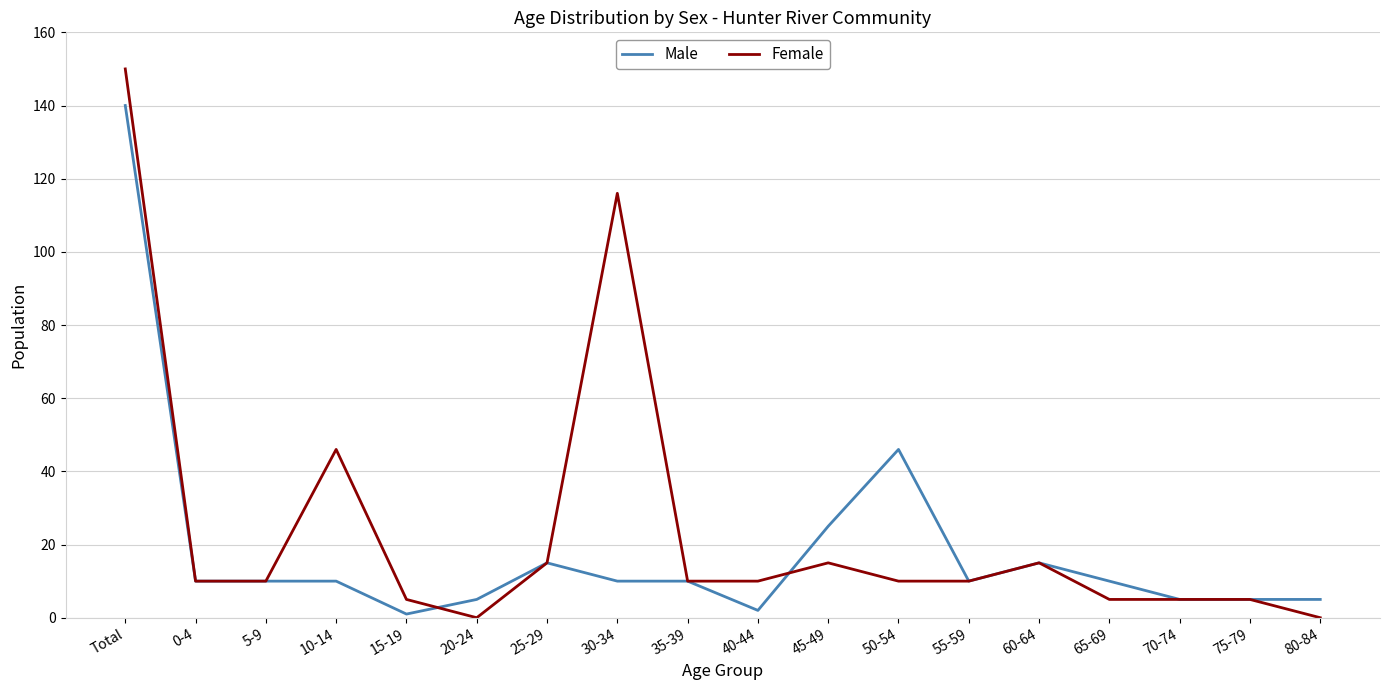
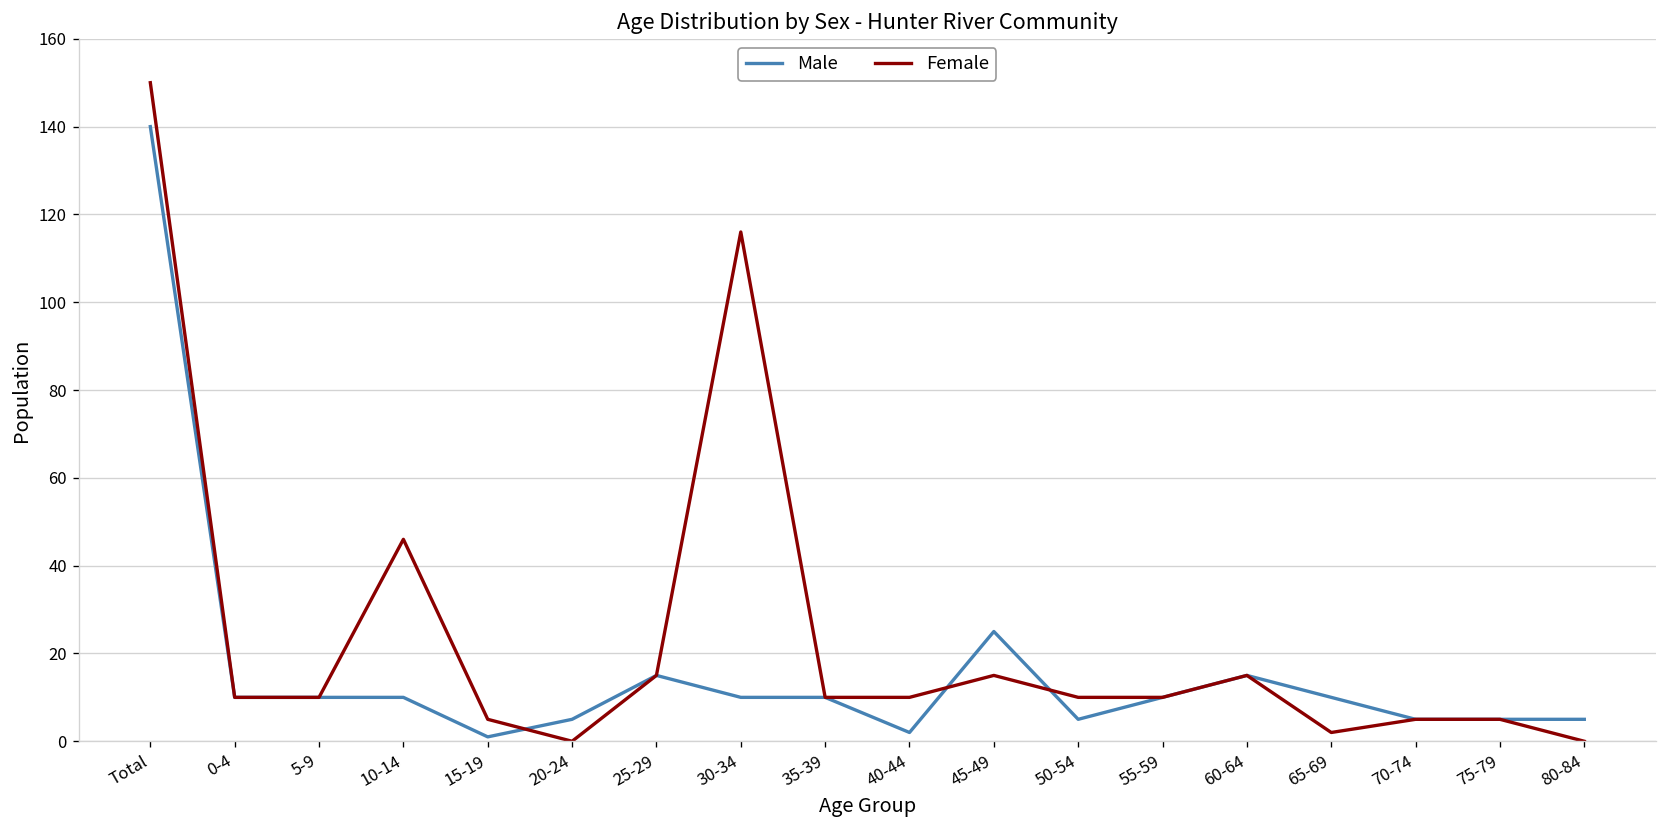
  {
    "Male": {
      "Total": 140,
      "10-14": 10,
      "15-19": 1,
      "20-24": 5,
      "30-34": 10,
      "40-44": 2,
      "45-49": 25,
-     "50-54": 46,
+     "50-54": 5,
      "65-69": 10,
      "80-84": 5
    },
    "Female": {
      "Total": 150,
      "10-14": 46,
      "15-19": 5,
      "20-24": 0,
      "30-34": 116,
      "40-44": 10,
      "45-49": 15,
      "50-54": 10,
-     "65-69": 5,
+     "65-69": 2,
      "80-84": 0
    }
  }
